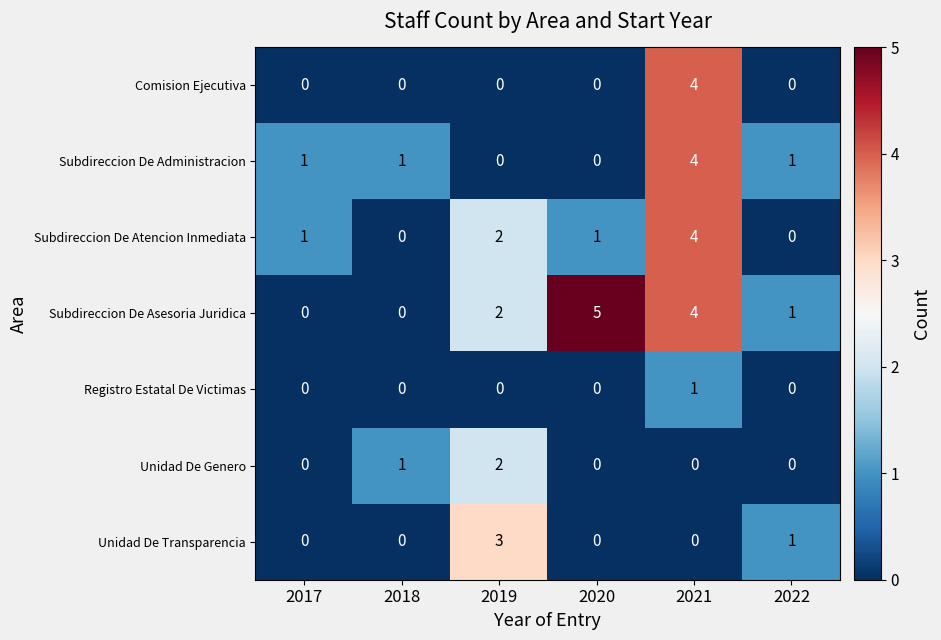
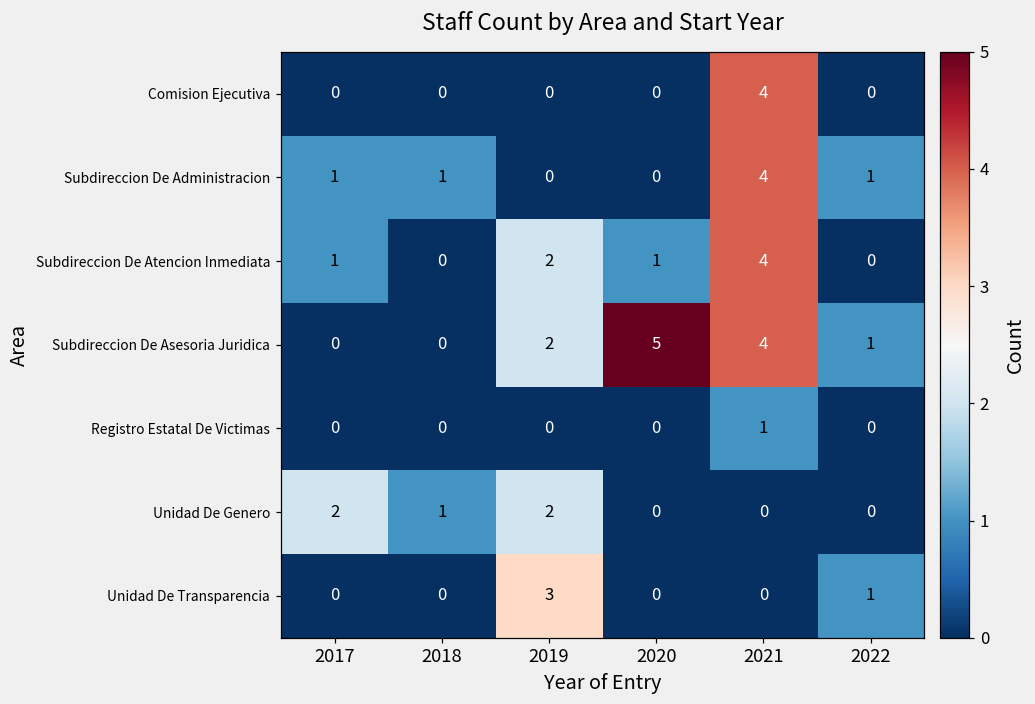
  {
    "Comision Ejecutiva": {
      "2017": 0,
      "2018": 0,
      "2019": 0,
      "2020": 0,
      "2021": 4,
      "2022": 0
    },
    "Subdireccion De Administracion": {
      "2017": 1,
      "2018": 1,
      "2019": 0,
      "2020": 0,
      "2021": 4,
      "2022": 1
    },
    "Subdireccion De Atencion Inmediata": {
      "2017": 1,
      "2018": 0,
      "2019": 2,
      "2020": 1,
      "2021": 4,
      "2022": 0
    },
    "Subdireccion De Asesoria Juridica": {
      "2017": 0,
      "2018": 0,
      "2019": 2,
      "2020": 5,
      "2021": 4,
      "2022": 1
    },
    "Registro Estatal De Victimas": {
      "2017": 0,
      "2018": 0,
      "2019": 0,
      "2020": 0,
      "2021": 1,
      "2022": 0
    },
    "Unidad De Genero": {
-     "2017": 0,
+     "2017": 2,
      "2018": 1,
      "2019": 2,
      "2020": 0,
      "2021": 0,
      "2022": 0
    },
    "Unidad De Transparencia": {
      "2017": 0,
      "2018": 0,
      "2019": 3,
      "2020": 0,
      "2021": 0,
      "2022": 1
    }
  }
